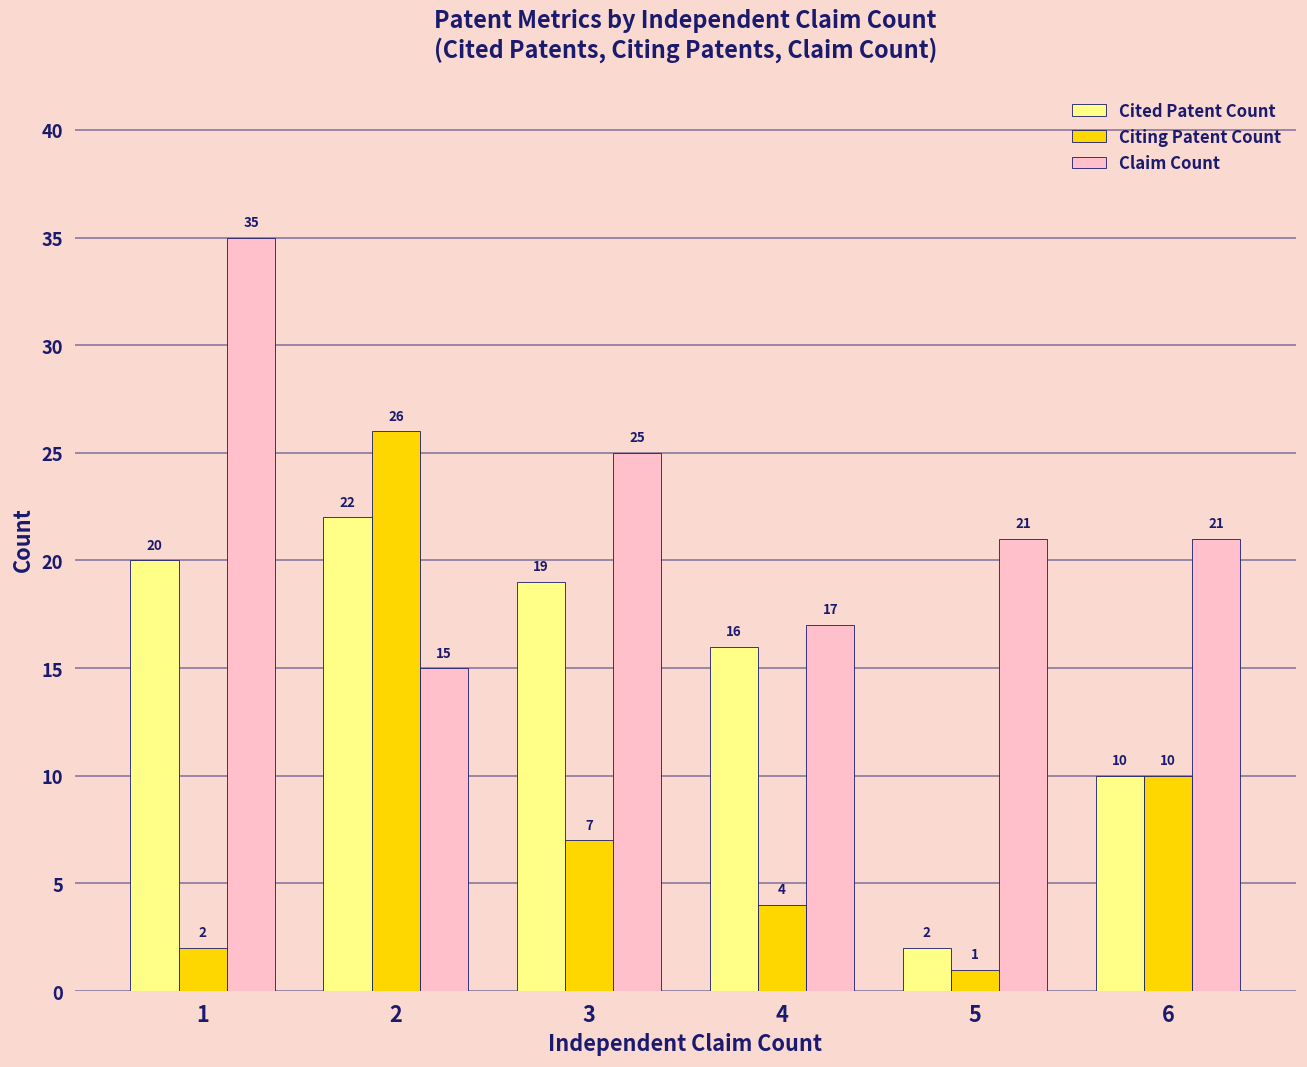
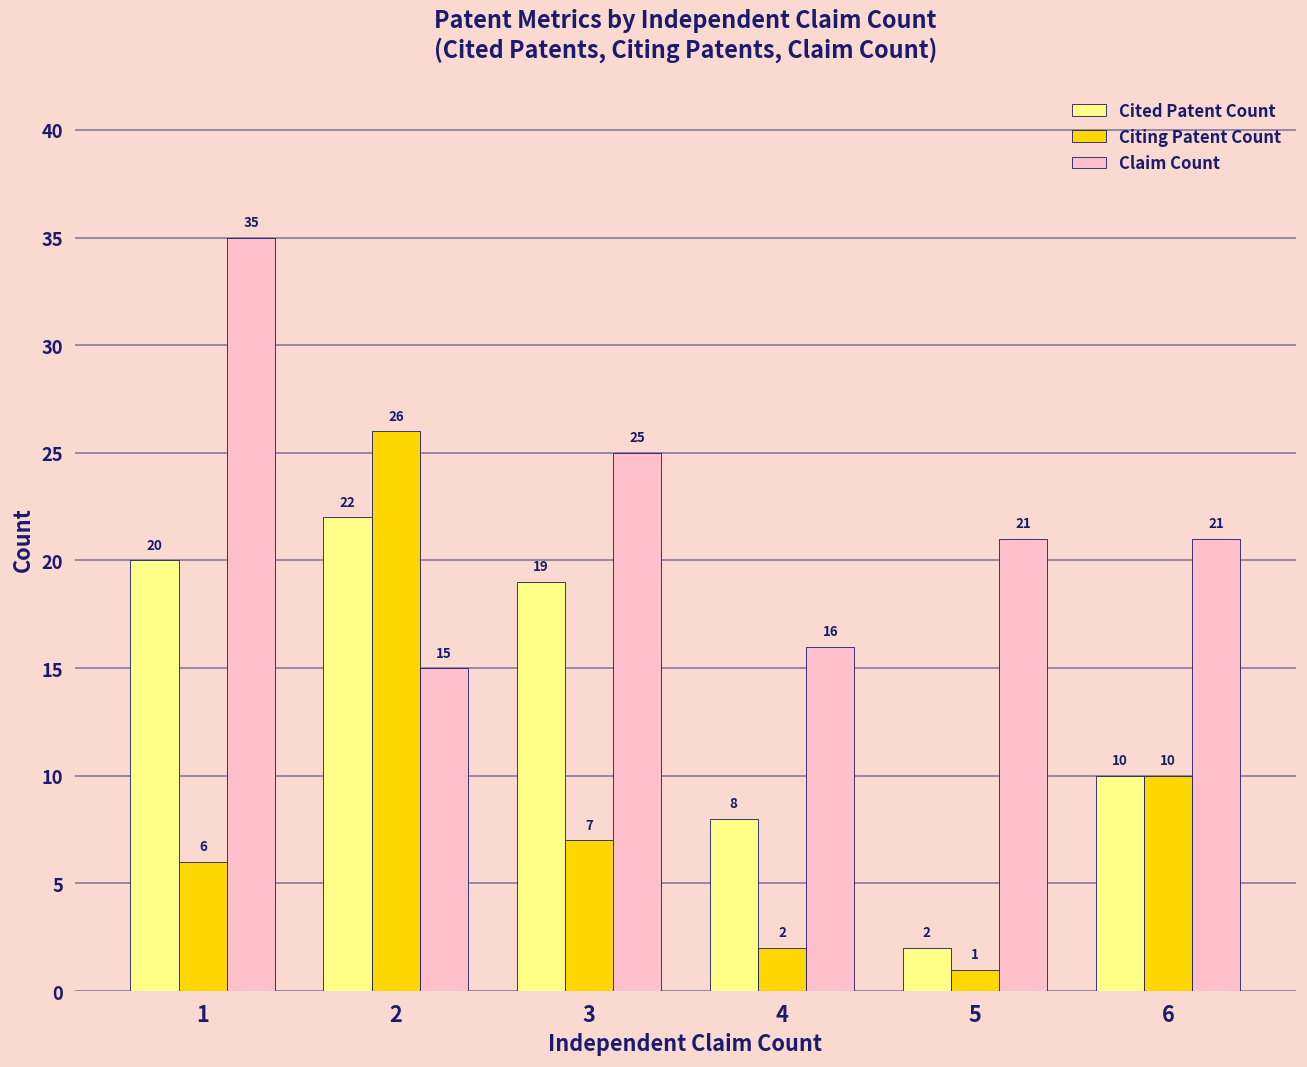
  {
    "Cited Patent Count": {
      "1": 20,
      "2": 22,
      "3": 19,
-     "4": 16,
+     "4": 8,
      "5": 2,
      "6": 10
    },
    "Citing Patent Count": {
-     "1": 2,
+     "1": 6,
      "2": 26,
      "3": 7,
-     "4": 4,
+     "4": 2,
      "5": 1,
      "6": 10
    },
    "Claim Count": {
      "1": 35,
      "2": 15,
      "3": 25,
-     "4": 17,
+     "4": 16,
      "5": 21,
      "6": 21
    }
  }
